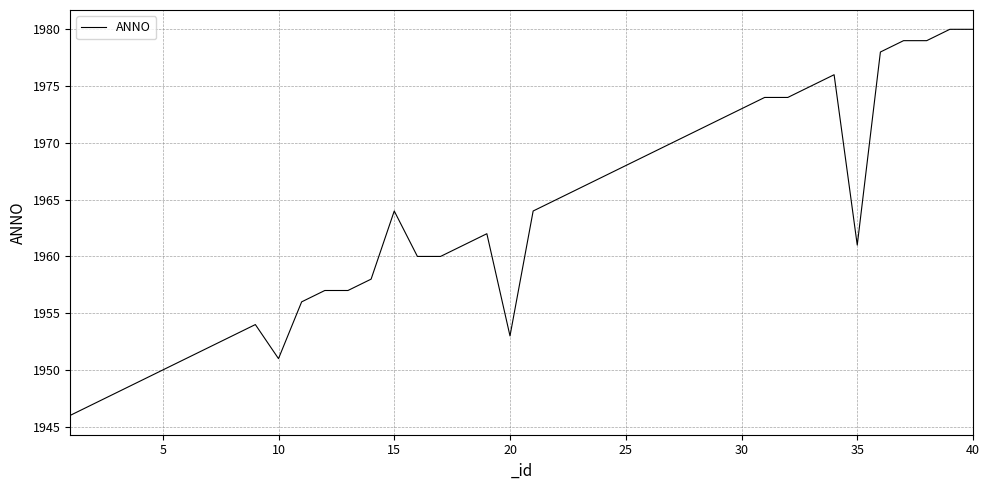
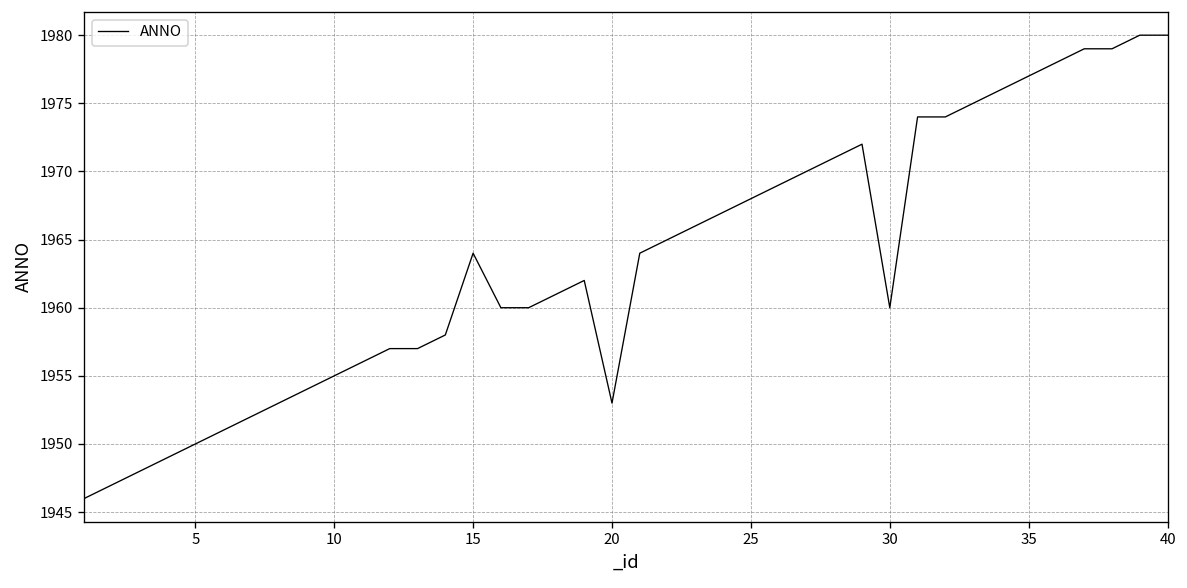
  {
    "5": 1950,
-   "10": 1951,
+   "10": 1955,
    "15": 1964,
    "20": 1953,
    "25": 1968,
-   "30": 1973,
-   "35": 1961,
+   "30": 1960,
+   "35": 1977,
    "40": 1980
  }
